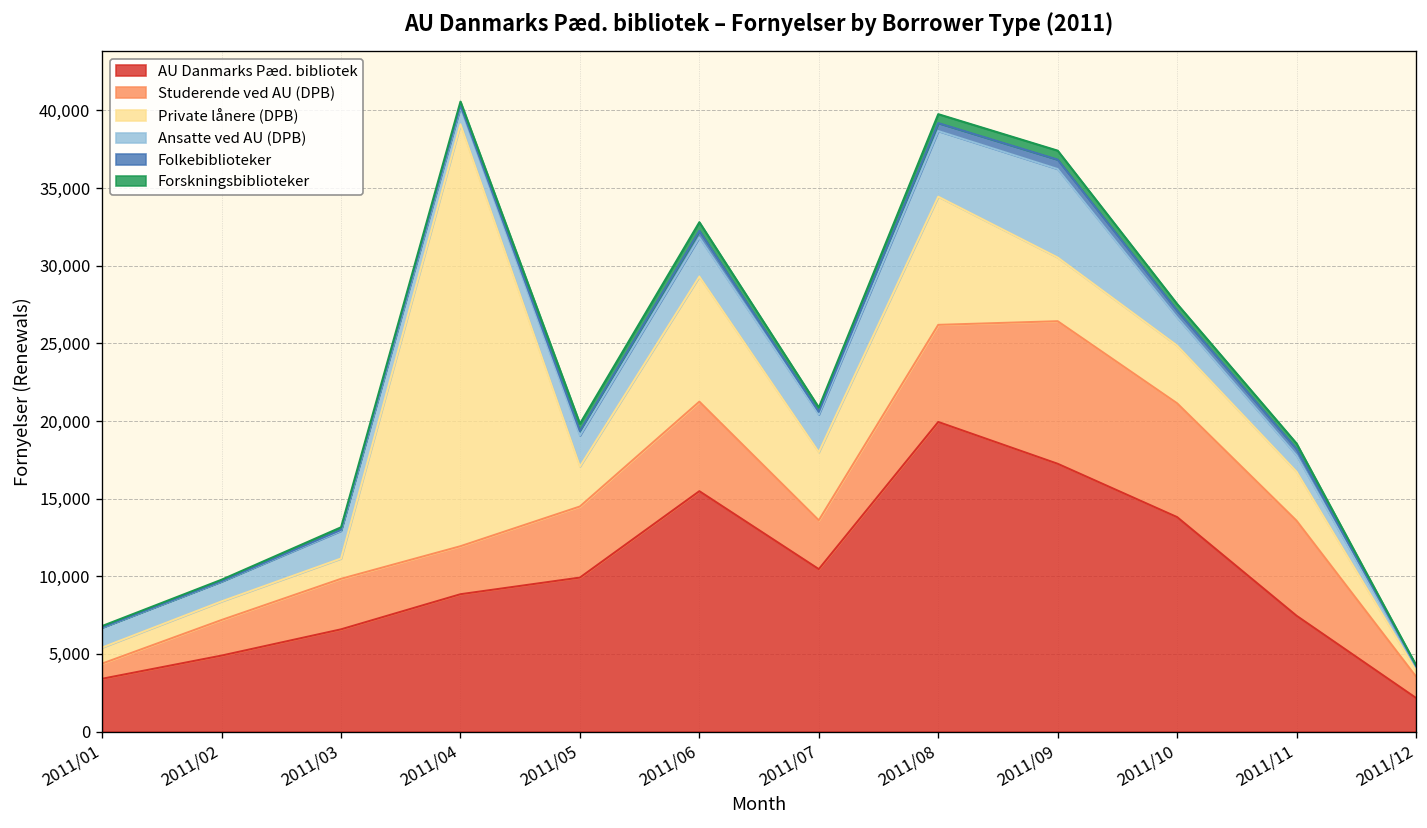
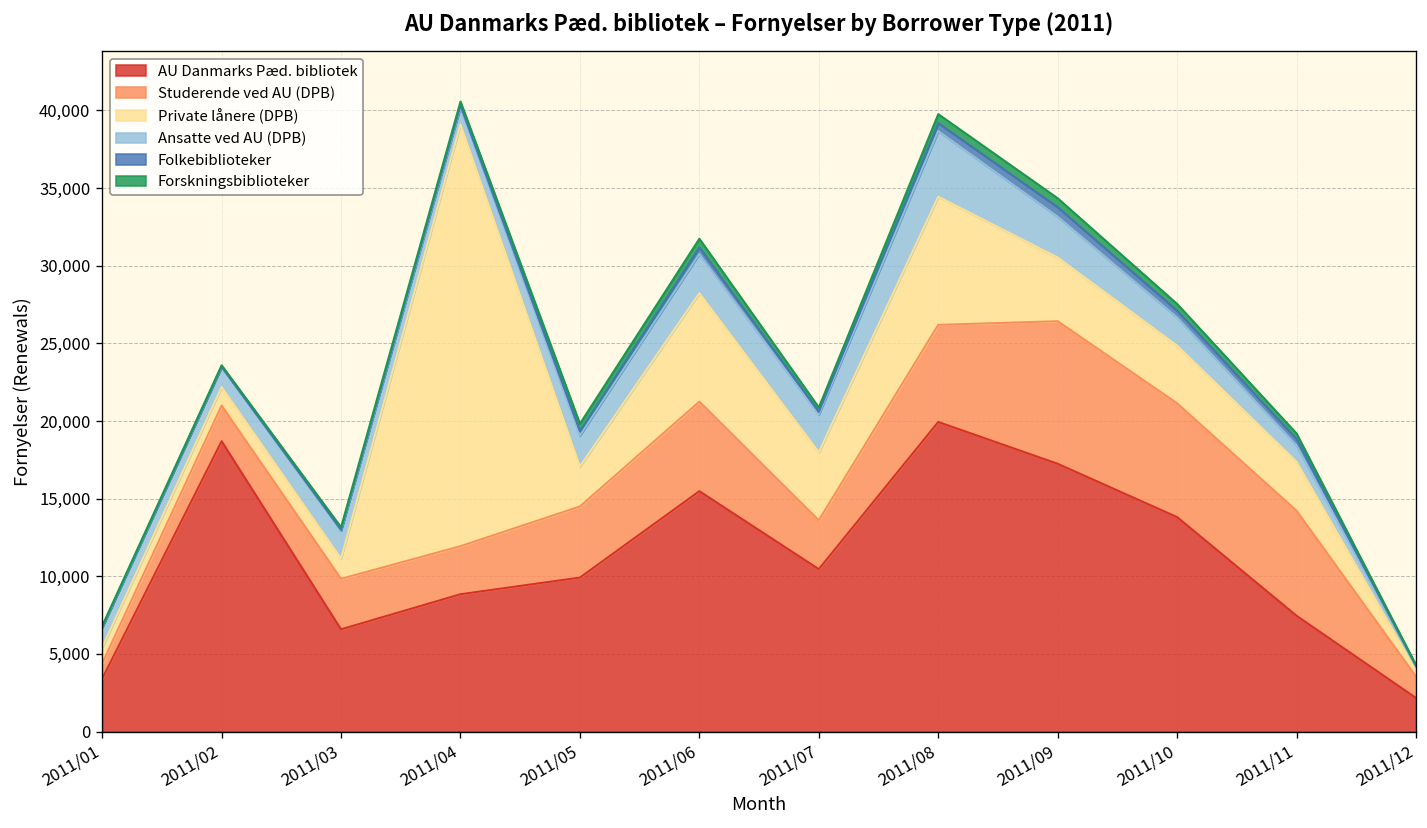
  {
    "AU Danmarks Pæd. bibliotek": {
      "2011/01": "3,400",
-     "2011/02": "4,900",
+     "2011/02": "18,700",
      "2011/03": "6,600",
      "2011/04": "8,800",
      "2011/05": "9,900",
      "2011/06": "15,500",
      "2011/07": "10,500",
      "2011/08": "19,900",
      "2011/09": "17,200",
      "2011/10": "13,800",
      "2011/11": "7,500",
      "2011/12": "2,200"
    },
    "Studerende ved AU (DPB)": {
      "2011/01": "1,000",
      "2011/02": "2,300",
      "2011/03": "3,300",
      "2011/04": "3,100",
      "2011/05": "4,600",
      "2011/06": "5,800",
      "2011/07": "3,100",
      "2011/08": "6,300",
      "2011/09": "9,200",
      "2011/10": "7,300",
-     "2011/11": "6,100",
+     "2011/11": "6,800",
      "2011/12": "1,400"
    },
    "Private lånere (DPB)": {
      "2011/01": "1,000",
      "2011/02": "1,200",
      "2011/03": "1,300",
      "2011/04": "27,200",
      "2011/05": "2,600",
-     "2011/06": "8,100",
+     "2011/06": "7,000",
      "2011/07": "4,400",
      "2011/08": "8,300",
      "2011/09": "4,100",
      "2011/10": "3,700",
      "2011/11": "3,200",
      "2011/12": "400"
    },
    "Ansatte ved AU (DPB)": {
      "2011/05": "2,000",
      "2011/06": "2,500",
      "2011/08": "4,200",
-     "2011/09": "5,700",
+     "2011/09": "2,600",
      "2011/10": "1,800",
      "2011/11": "1,100"
    },
    "Folkebiblioteker": {
      "2011/05": "300",
      "2011/06": "400",
      "2011/08": "500",
      "2011/09": "600",
      "2011/10": "400",
      "2011/11": "400"
    },
    "Forskningsbiblioteker": {
      "2011/04": "300",
      "2011/05": "500",
      "2011/06": "600",
      "2011/07": "300",
      "2011/08": "600",
      "2011/09": "600",
      "2011/10": "400",
      "2011/11": "400"
    }
  }
